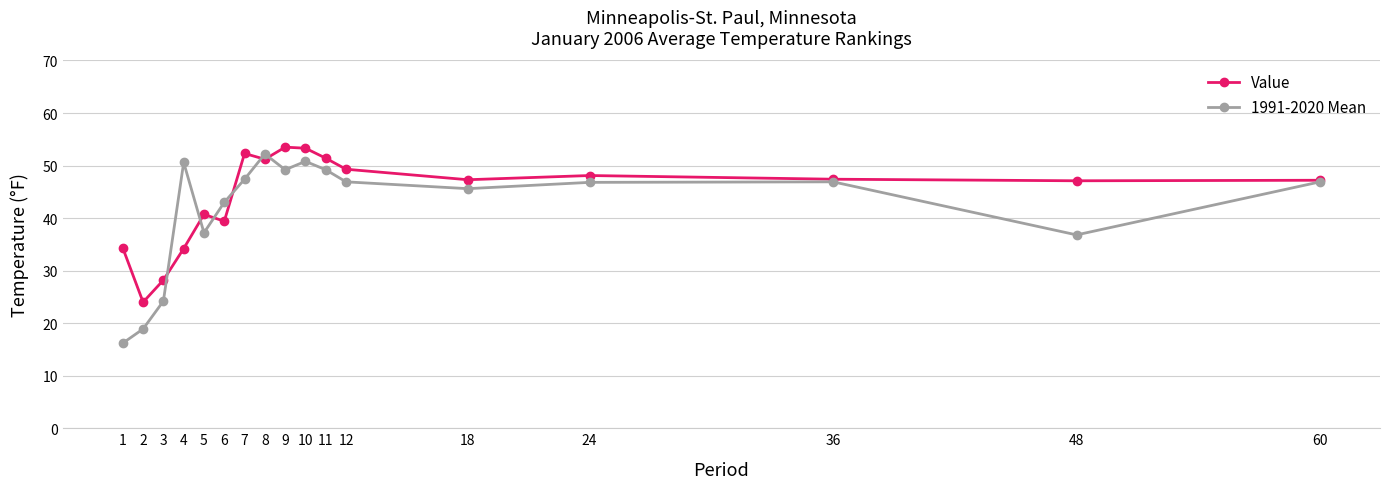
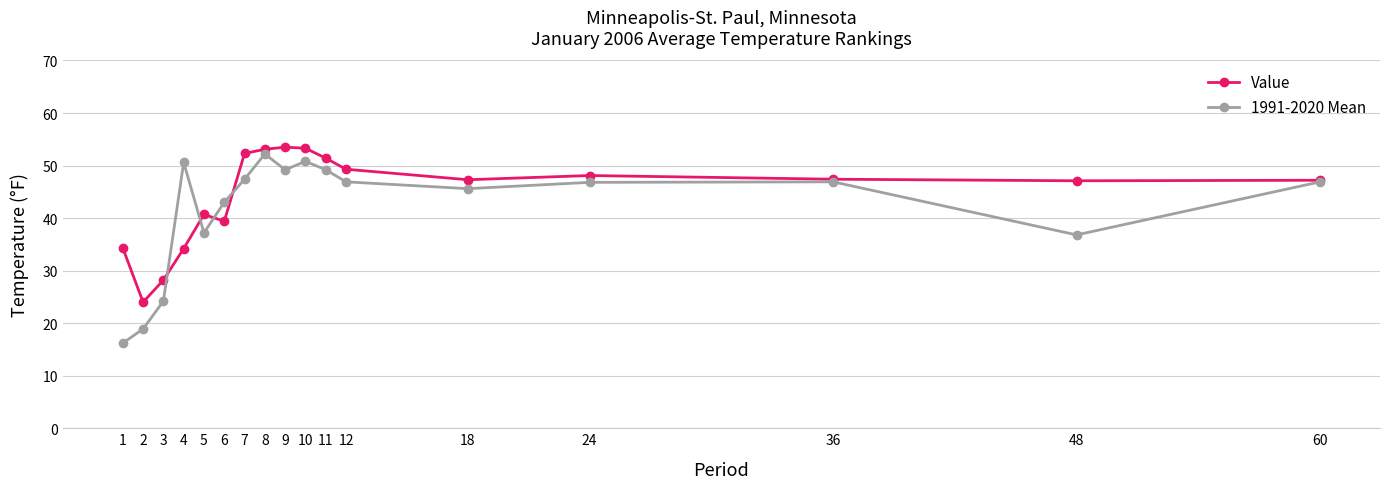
  {
    "Value": {
      "1": 34,
      "2": 24,
      "3": 28,
      "4": 34,
      "5": 41,
      "6": 39,
      "7": 52,
-     "8": 51,
+     "8": 53,
      "9": 54,
      "10": 53,
      "11": 51,
      "12": 49,
      "18": 47,
      "24": 48,
      "36": 47,
      "48": 47
    },
    "1991-2020 Mean": {
      "1": 16,
      "2": 19,
      "3": 24,
      "4": 51,
      "5": 37,
      "6": 43,
      "7": 47,
      "8": 52,
      "9": 49,
      "10": 51,
      "11": 49,
      "12": 47,
      "18": 46,
      "24": 47,
      "36": 47,
      "48": 37
    }
  }
